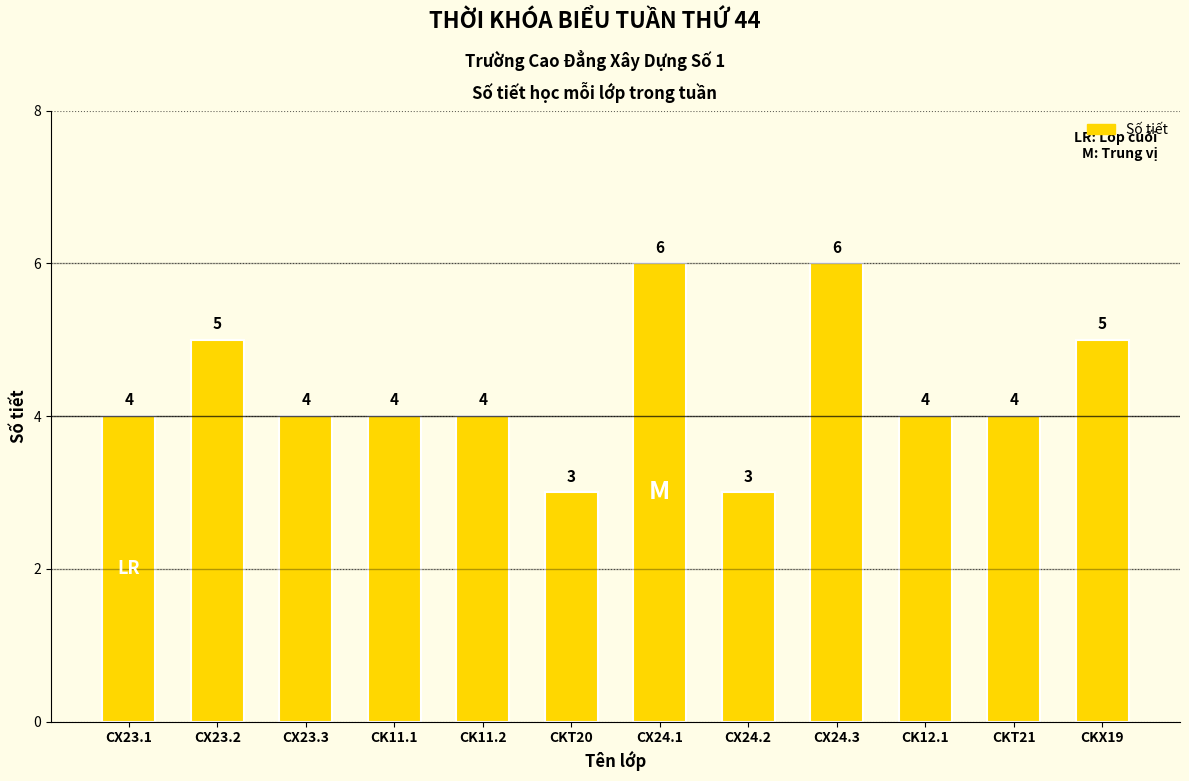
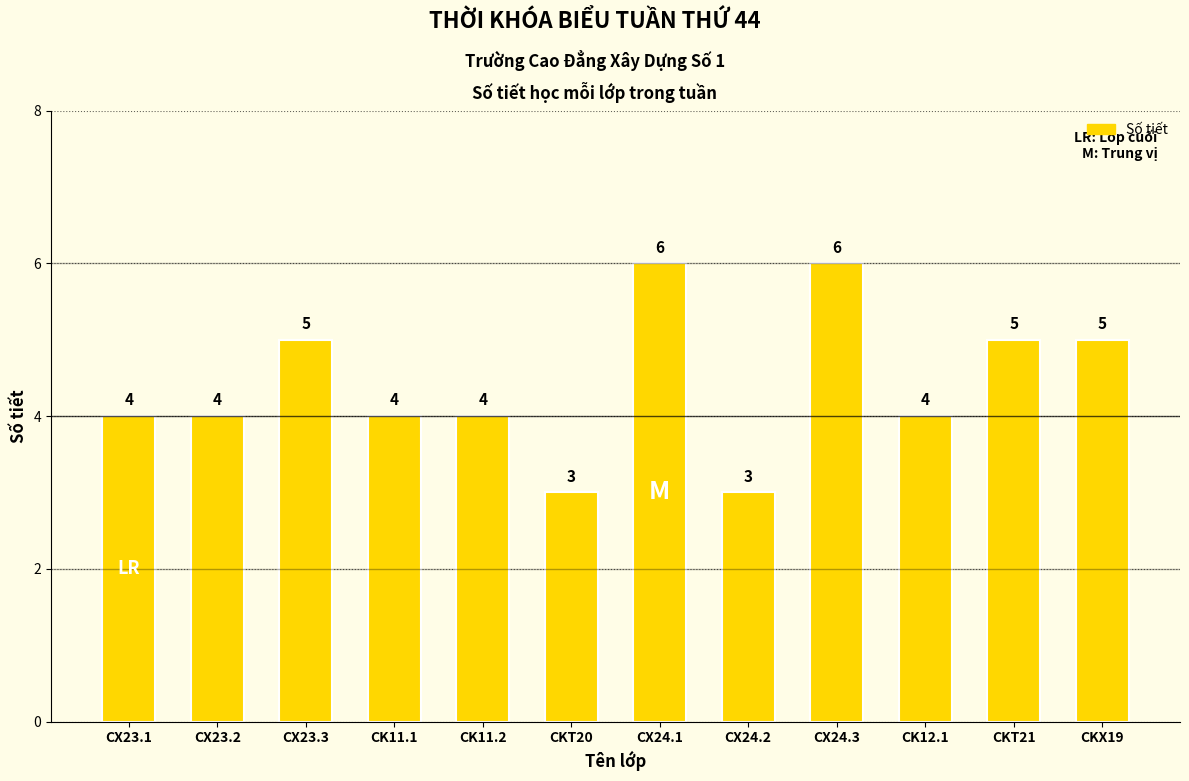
  {
    "CX23.1": 4,
-   "CX23.2": 5,
-   "CX23.3": 4,
+   "CX23.2": 4,
+   "CX23.3": 5,
    "CK11.1": 4,
    "CK11.2": 4,
    "CKT20": 3,
    "CX24.1": 6,
    "CX24.2": 3,
    "CX24.3": 6,
    "CK12.1": 4,
-   "CKT21": 4,
+   "CKT21": 5,
    "CKX19": 5
  }
